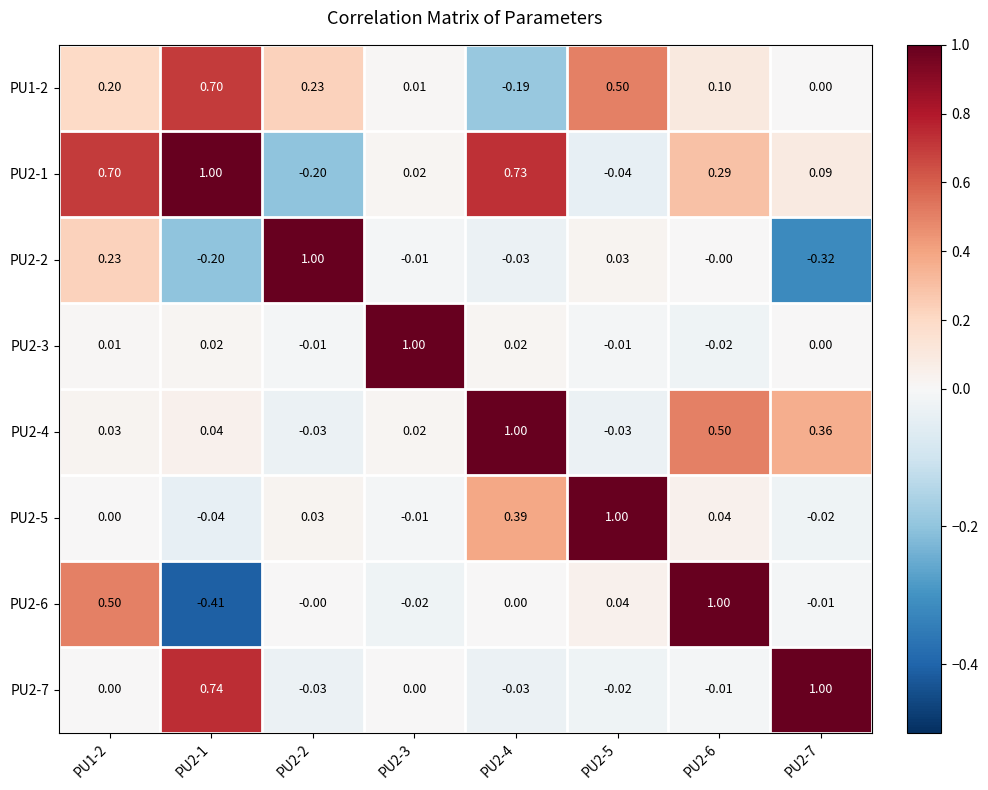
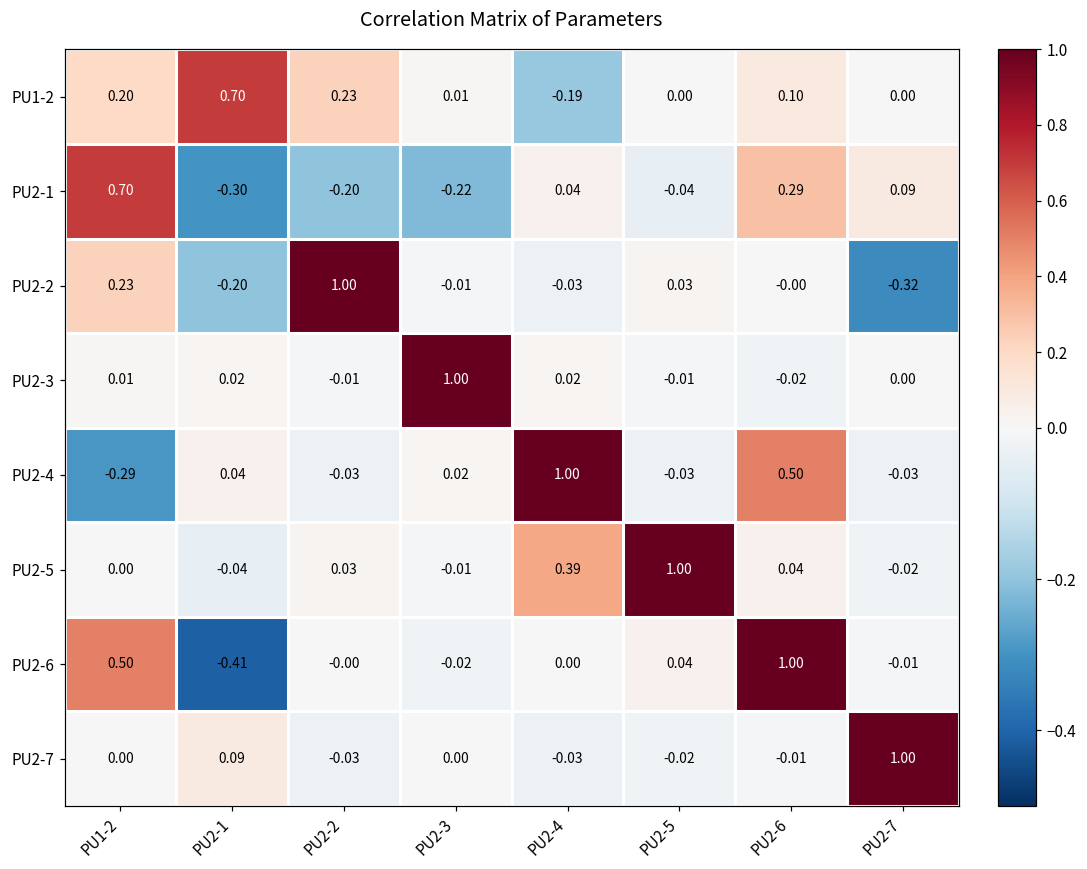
  {
    "PU1-2": {
      "PU1-2": 0.20,
      "PU2-1": 0.70,
      "PU2-2": 0.23,
      "PU2-3": 0.01,
      "PU2-4": -0.19,
-     "PU2-5": 0.50,
+     "PU2-5": 0.00,
      "PU2-6": 0.10,
      "PU2-7": 0.00
    },
    "PU2-1": {
      "PU1-2": 0.70,
-     "PU2-1": 1.00,
+     "PU2-1": -0.30,
      "PU2-2": -0.20,
-     "PU2-3": 0.02,
-     "PU2-4": 0.73,
+     "PU2-3": -0.22,
+     "PU2-4": 0.04,
      "PU2-5": -0.04,
      "PU2-6": 0.29,
      "PU2-7": 0.09
    },
    "PU2-2": {
      "PU1-2": 0.23,
      "PU2-1": -0.20,
      "PU2-2": 1.00,
      "PU2-3": -0.01,
      "PU2-4": -0.03,
      "PU2-5": 0.03,
      "PU2-6": -0.00,
      "PU2-7": -0.32
    },
    "PU2-3": {
      "PU1-2": 0.01,
      "PU2-1": 0.02,
      "PU2-2": -0.01,
      "PU2-3": 1.00,
      "PU2-4": 0.02,
      "PU2-5": -0.01,
      "PU2-6": -0.02,
      "PU2-7": 0.00
    },
    "PU2-4": {
-     "PU1-2": 0.03,
+     "PU1-2": -0.29,
      "PU2-1": 0.04,
      "PU2-2": -0.03,
      "PU2-3": 0.02,
      "PU2-4": 1.00,
      "PU2-5": -0.03,
      "PU2-6": 0.50,
-     "PU2-7": 0.36
+     "PU2-7": -0.03
    },
    "PU2-5": {
      "PU1-2": 0.00,
      "PU2-1": -0.04,
      "PU2-2": 0.03,
      "PU2-3": -0.01,
      "PU2-4": 0.39,
      "PU2-5": 1.00,
      "PU2-6": 0.04,
      "PU2-7": -0.02
    },
    "PU2-6": {
      "PU1-2": 0.50,
      "PU2-1": -0.41,
      "PU2-2": -0.00,
      "PU2-3": -0.02,
      "PU2-4": 0.00,
      "PU2-5": 0.04,
      "PU2-6": 1.00,
      "PU2-7": -0.01
    },
    "PU2-7": {
      "PU1-2": 0.00,
-     "PU2-1": 0.74,
+     "PU2-1": 0.09,
      "PU2-2": -0.03,
      "PU2-3": 0.00,
      "PU2-4": -0.03,
      "PU2-5": -0.02,
      "PU2-6": -0.01,
      "PU2-7": 1.00
    }
  }
